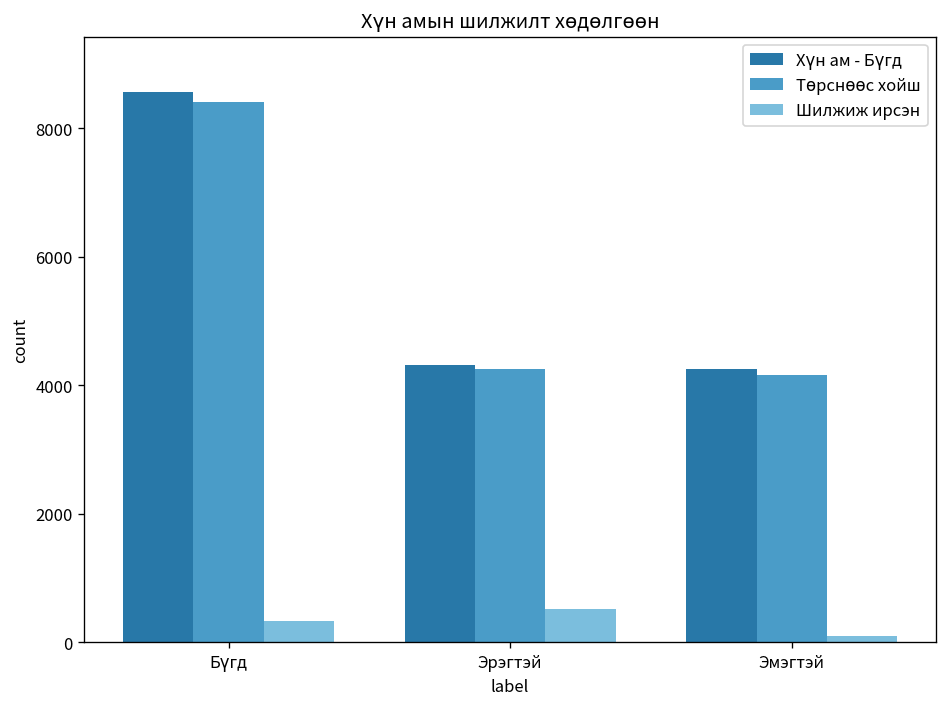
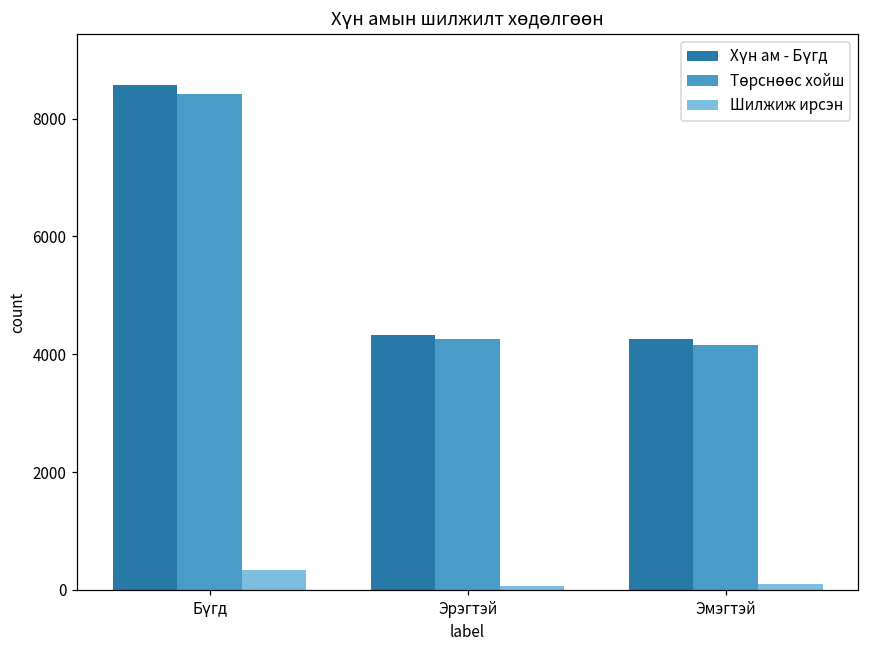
  {
    "Шилжиж ирсэн": {
      "Бүгд": 300,
-     "Эрэгтэй": 500,
+     "Эрэгтэй": 100,
      "Эмэгтэй": 100
    }
  }
